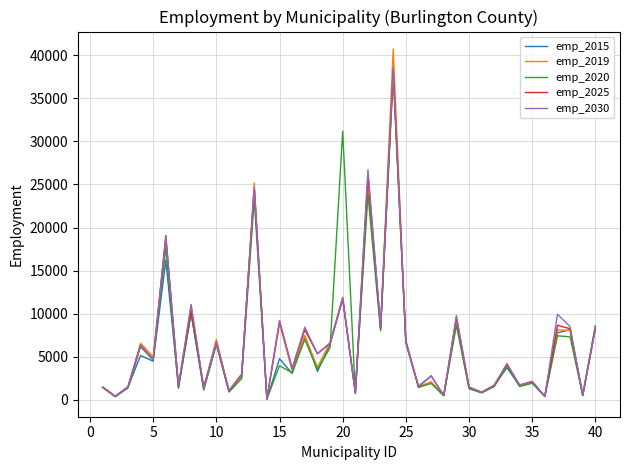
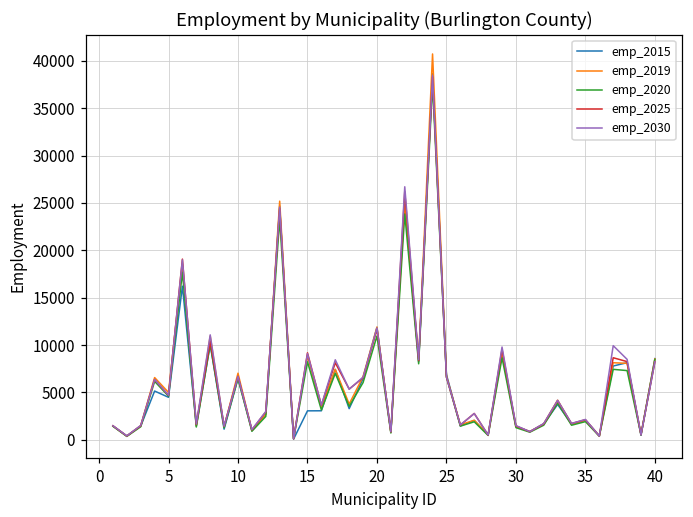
  {
    "emp_2015": {
-     "15": 5000
+     "15": 3000
    },
    "emp_2019": {
      "5": 5000,
      "10": 7000
    },
    "emp_2020": {
-     "15": 4000,
-     "20": 31000
+     "15": 8000,
+     "20": 11000
    }
  }
